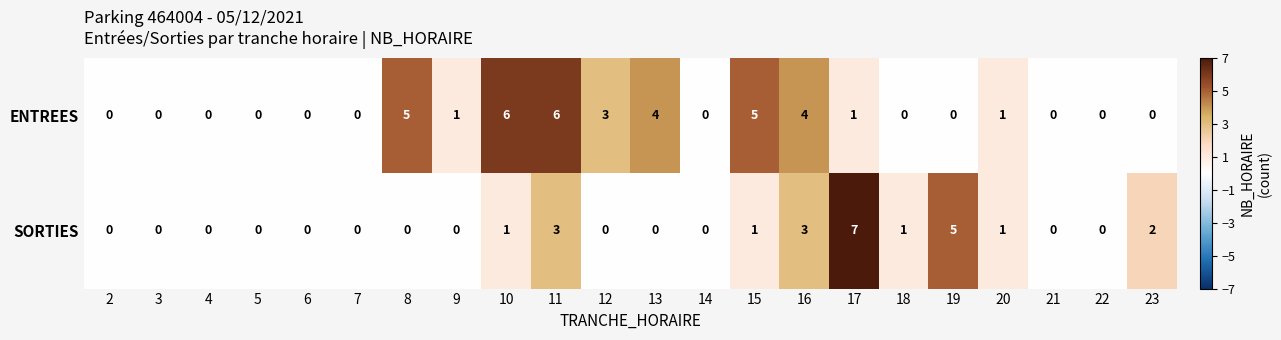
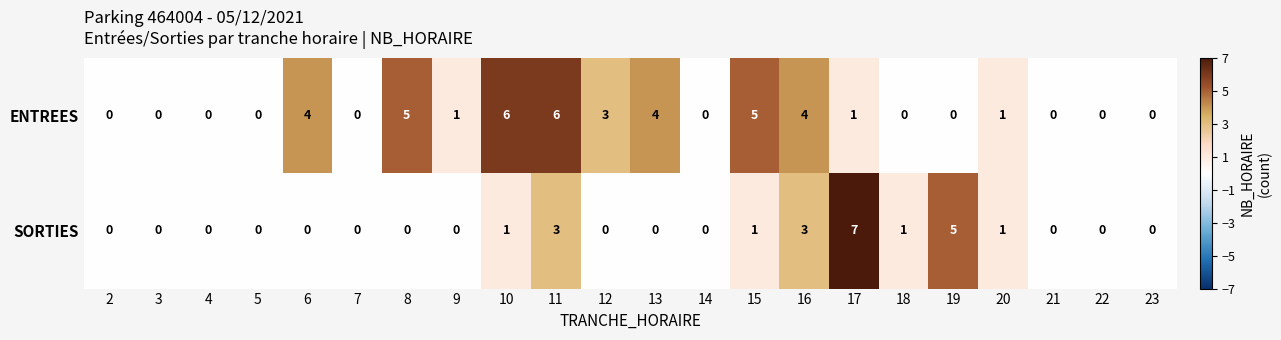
  {
    "ENTREES": {
      "2": 0,
      "3": 0,
      "4": 0,
      "5": 0,
-     "6": 0,
+     "6": 4,
      "7": 0,
      "8": 5,
      "9": 1,
      "10": 6,
      "11": 6,
      "12": 3,
      "13": 4,
      "14": 0,
      "15": 5,
      "16": 4,
      "17": 1,
      "18": 0,
      "19": 0,
      "20": 1,
      "21": 0,
      "22": 0,
      "23": 0
    },
    "SORTIES": {
      "2": 0,
      "3": 0,
      "4": 0,
      "5": 0,
      "6": 0,
      "7": 0,
      "8": 0,
      "9": 0,
      "10": 1,
      "11": 3,
      "12": 0,
      "13": 0,
      "14": 0,
      "15": 1,
      "16": 3,
      "17": 7,
      "18": 1,
      "19": 5,
      "20": 1,
      "21": 0,
      "22": 0,
-     "23": 2
+     "23": 0
    }
  }
